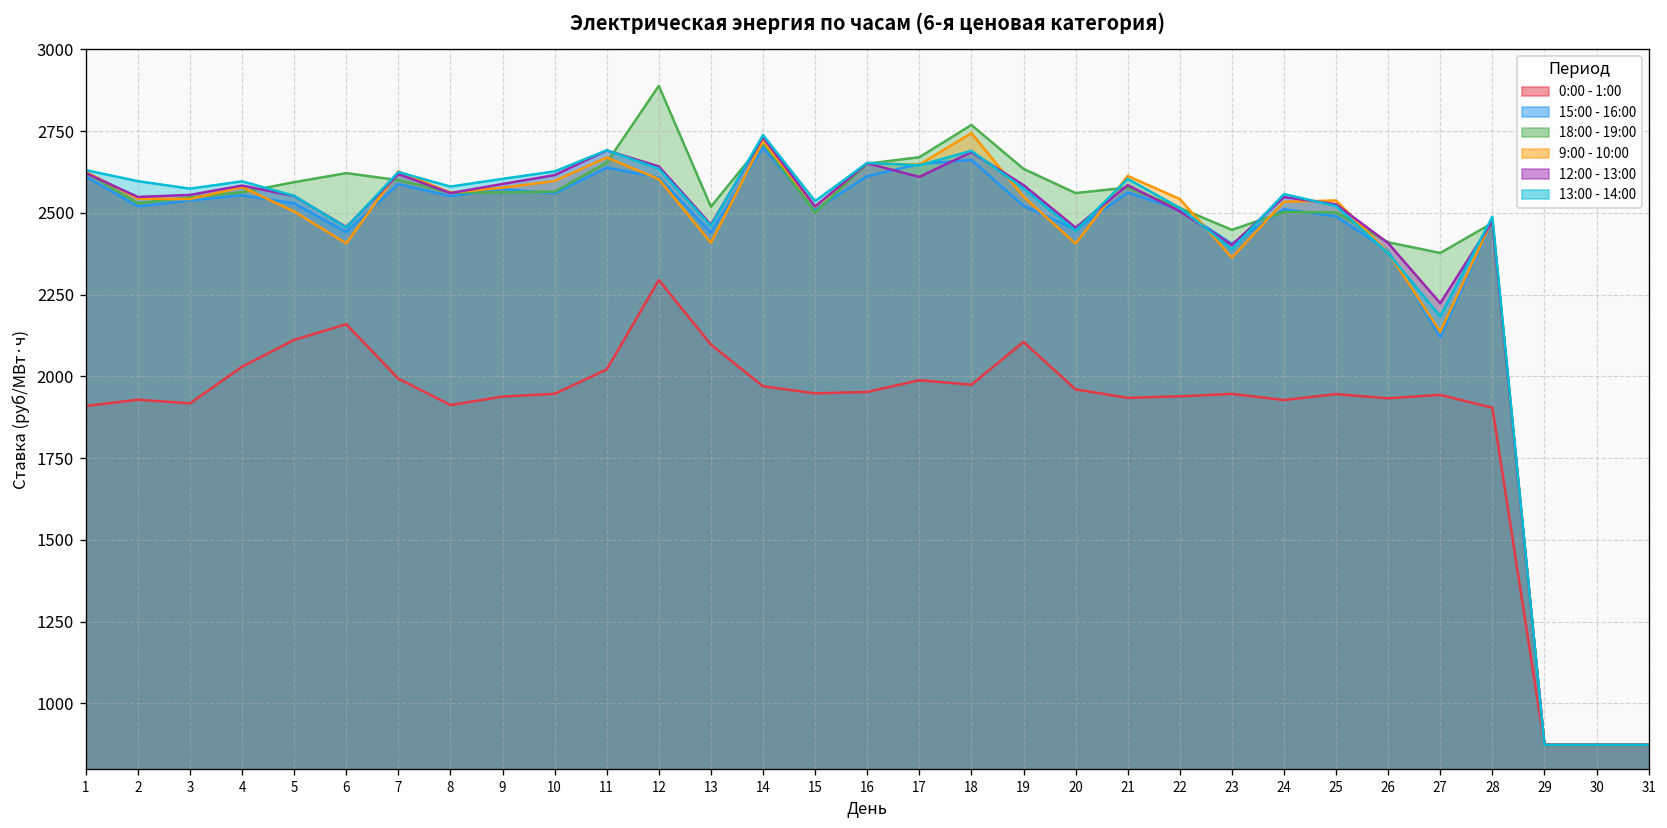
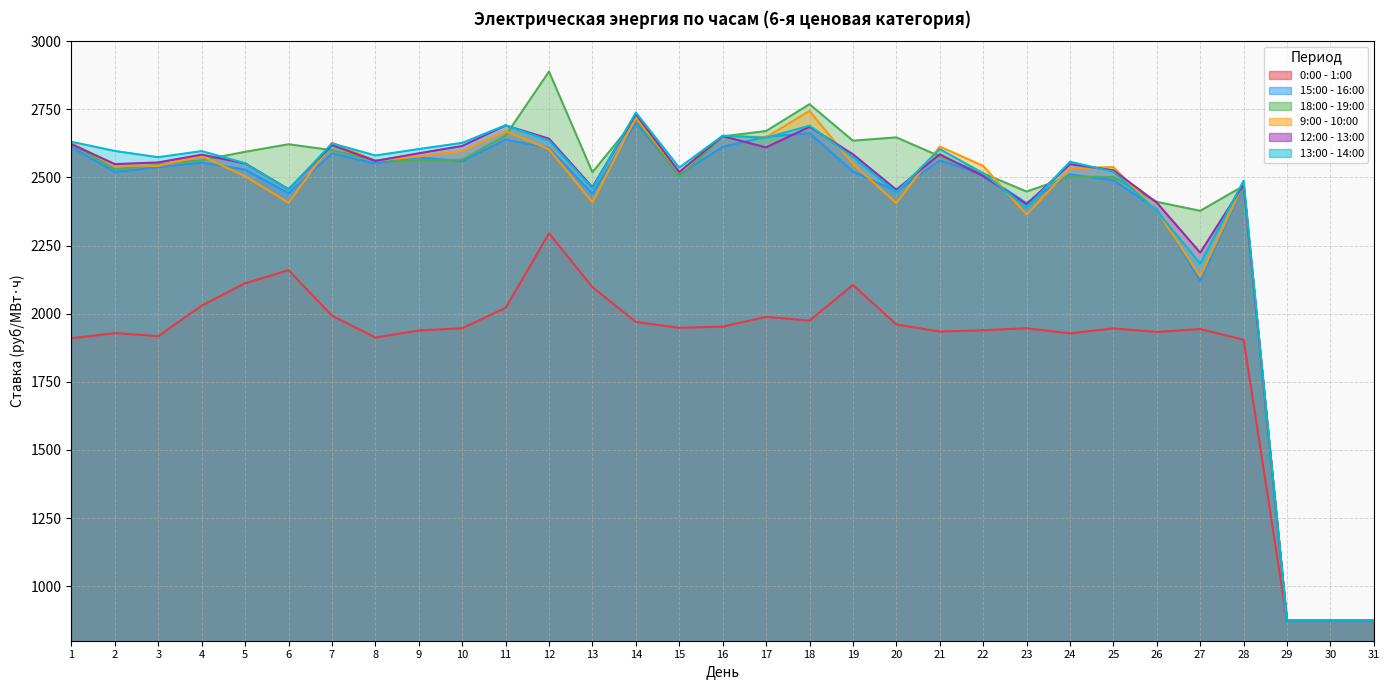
  {
    "0:00 - 1:00": {
      "1": 1910,
      "2": 1930,
      "3": 1920,
      "4": 2030,
      "5": 2110,
      "6": 2160,
      "7": 1990,
      "8": 1910,
      "9": 1940,
      "10": 1950,
      "11": 2020,
      "12": 2290,
      "13": 2100,
      "14": 1970,
      "15": 1950,
      "16": 1950,
      "17": 1990,
      "18": 1970,
      "19": 2110,
      "20": 1960,
      "21": 1930,
      "22": 1940,
      "23": 1950,
      "24": 1930,
      "25": 1950,
      "26": 1930,
      "27": 1940,
      "28": 1900
    },
    "18:00 - 19:00": {
      "2": 2530,
      "5": 2590,
      "6": 2620,
      "7": 2600,
      "9": 2560,
      "11": 2650,
      "12": 2890,
      "13": 2520,
      "17": 2670,
      "18": 2770,
      "19": 2630,
-     "20": 2560,
+     "20": 2650,
      "23": 2450,
      "25": 2500,
      "27": 2380
    },
    "9:00 - 10:00": {
      "5": 2500,
      "6": 2410,
      "10": 2600,
      "11": 2670,
      "13": 2410,
      "18": 2740,
      "19": 2550,
      "20": 2410,
      "22": 2540,
      "23": 2360,
      "24": 2530,
      "25": 2540,
      "27": 2140
    },
    "12:00 - 13:00": {
      "9": 2590,
      "10": 2620,
      "17": 2610,
      "19": 2590,
      "27": 2220
    }
  }
